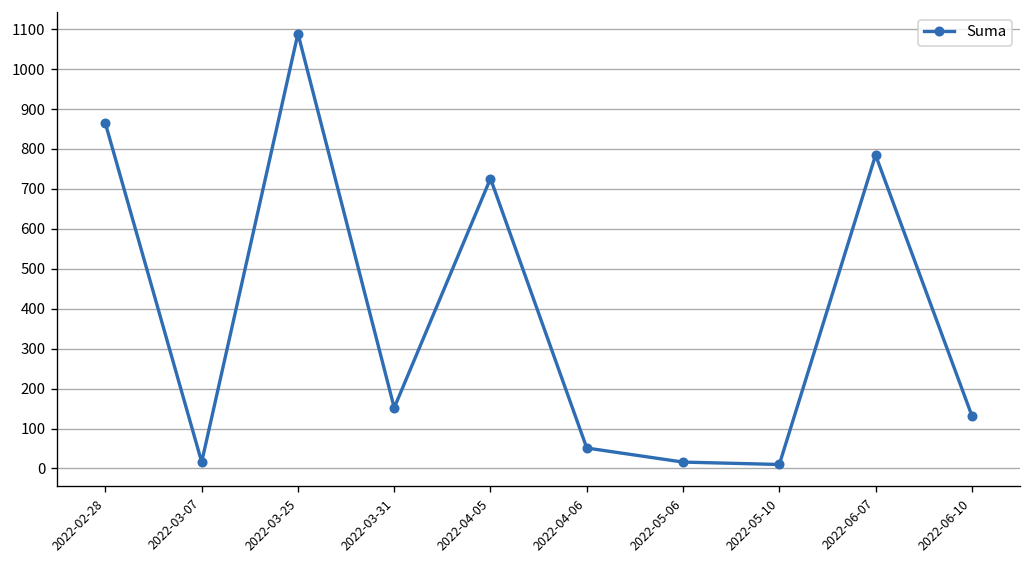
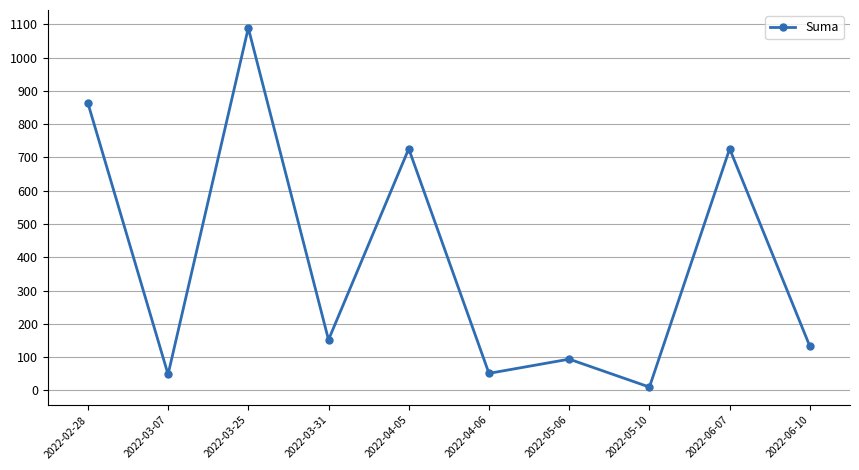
  {
    "2022-02-28": 860,
-   "2022-03-07": 20,
+   "2022-03-07": 50,
    "2022-03-25": 1090,
    "2022-03-31": 150,
    "2022-04-05": 730,
    "2022-04-06": 50,
-   "2022-05-06": 20,
+   "2022-05-06": 90,
    "2022-05-10": 10,
-   "2022-06-07": 780,
+   "2022-06-07": 730,
    "2022-06-10": 130
  }
